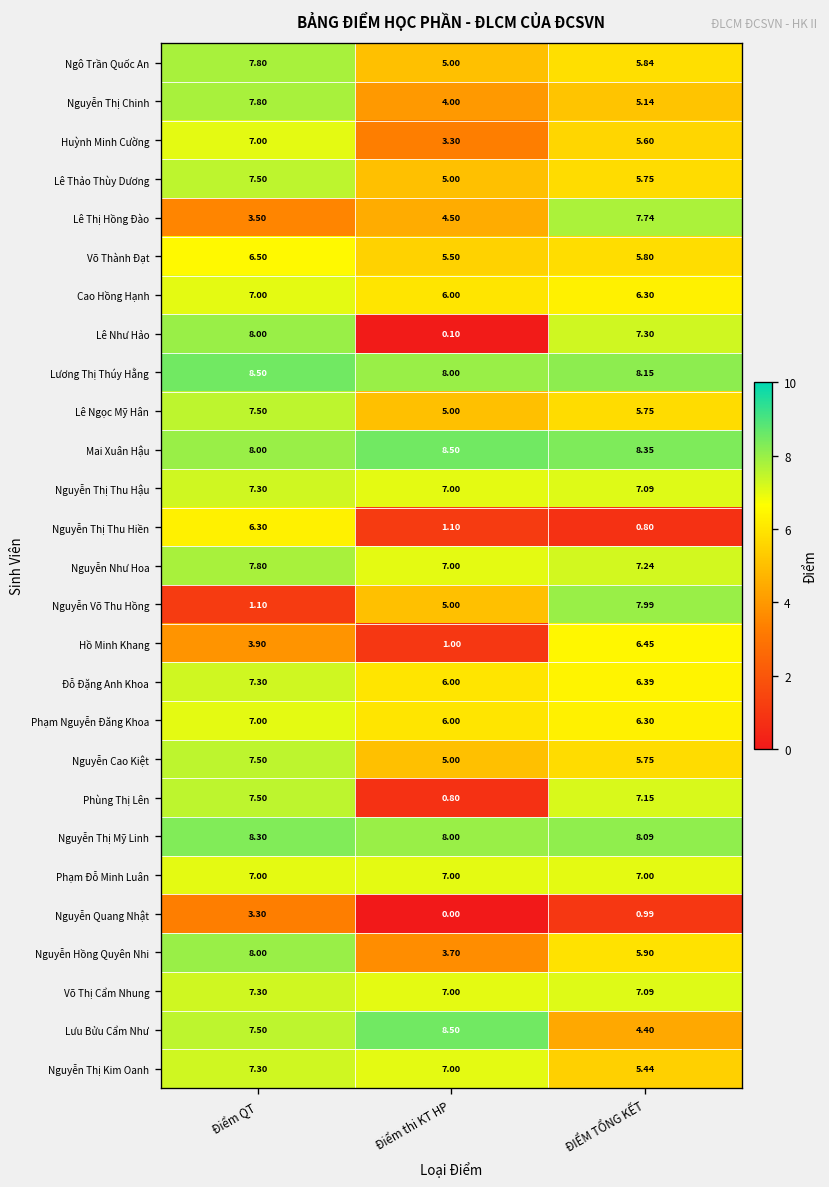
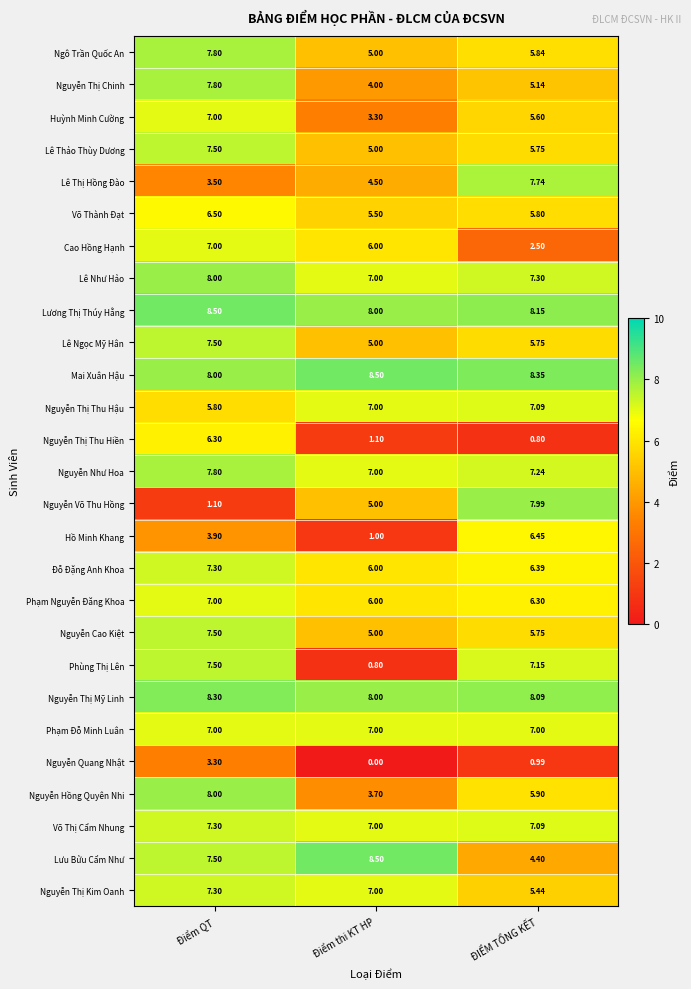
  {
    "Ngô Trần Quốc An": {
      "Điểm QT": 7.80,
      "Điểm thi KT HP": 5.00,
      "ĐIỂM TỔNG KẾT": 5.84
    },
    "Nguyễn Thị Chinh": {
      "Điểm QT": 7.80,
      "Điểm thi KT HP": 4.00,
      "ĐIỂM TỔNG KẾT": 5.14
    },
    "Huỳnh Minh Cường": {
      "Điểm QT": 7.00,
      "Điểm thi KT HP": 3.30,
      "ĐIỂM TỔNG KẾT": 5.60
    },
    "Lê Thảo Thùy Dương": {
      "Điểm QT": 7.50,
      "Điểm thi KT HP": 5.00,
      "ĐIỂM TỔNG KẾT": 5.75
    },
    "Lê Thị Hồng Đào": {
      "Điểm QT": 3.50,
      "Điểm thi KT HP": 4.50,
      "ĐIỂM TỔNG KẾT": 7.74
    },
    "Võ Thành Đạt": {
      "Điểm QT": 6.50,
      "Điểm thi KT HP": 5.50,
      "ĐIỂM TỔNG KẾT": 5.80
    },
    "Cao Hồng Hạnh": {
      "Điểm QT": 7.00,
      "Điểm thi KT HP": 6.00,
-     "ĐIỂM TỔNG KẾT": 6.30
+     "ĐIỂM TỔNG KẾT": 2.50
    },
    "Lê Như Hảo": {
      "Điểm QT": 8.00,
-     "Điểm thi KT HP": 0.10,
+     "Điểm thi KT HP": 7.00,
      "ĐIỂM TỔNG KẾT": 7.30
    },
    "Lương Thị Thúy Hằng": {
      "Điểm QT": 8.50,
      "Điểm thi KT HP": 8.00,
      "ĐIỂM TỔNG KẾT": 8.15
    },
    "Lê Ngọc Mỹ Hân": {
      "Điểm QT": 7.50,
      "Điểm thi KT HP": 5.00,
      "ĐIỂM TỔNG KẾT": 5.75
    },
    "Mai Xuân Hậu": {
      "Điểm QT": 8.00,
      "Điểm thi KT HP": 8.50,
      "ĐIỂM TỔNG KẾT": 8.35
    },
    "Nguyễn Thị Thu Hậu": {
-     "Điểm QT": 7.30,
+     "Điểm QT": 5.80,
      "Điểm thi KT HP": 7.00,
      "ĐIỂM TỔNG KẾT": 7.09
    },
    "Nguyễn Thị Thu Hiền": {
      "Điểm QT": 6.30,
      "Điểm thi KT HP": 1.10,
      "ĐIỂM TỔNG KẾT": 0.80
    },
    "Nguyễn Như Hoa": {
      "Điểm QT": 7.80,
      "Điểm thi KT HP": 7.00,
      "ĐIỂM TỔNG KẾT": 7.24
    },
    "Nguyễn Võ Thu Hồng": {
      "Điểm QT": 1.10,
      "Điểm thi KT HP": 5.00,
      "ĐIỂM TỔNG KẾT": 7.99
    },
    "Hồ Minh Khang": {
      "Điểm QT": 3.90,
      "Điểm thi KT HP": 1.00,
      "ĐIỂM TỔNG KẾT": 6.45
    },
    "Đỗ Đặng Anh Khoa": {
      "Điểm QT": 7.30,
      "Điểm thi KT HP": 6.00,
      "ĐIỂM TỔNG KẾT": 6.39
    },
    "Phạm Nguyễn Đăng Khoa": {
      "Điểm QT": 7.00,
      "Điểm thi KT HP": 6.00,
      "ĐIỂM TỔNG KẾT": 6.30
    },
    "Nguyễn Cao Kiệt": {
      "Điểm QT": 7.50,
      "Điểm thi KT HP": 5.00,
      "ĐIỂM TỔNG KẾT": 5.75
    },
    "Phùng Thị Lên": {
      "Điểm QT": 7.50,
      "Điểm thi KT HP": 0.80,
      "ĐIỂM TỔNG KẾT": 7.15
    },
    "Nguyễn Thị Mỹ Linh": {
      "Điểm QT": 8.30,
      "Điểm thi KT HP": 8.00,
      "ĐIỂM TỔNG KẾT": 8.09
    },
    "Phạm Đỗ Minh Luân": {
      "Điểm QT": 7.00,
      "Điểm thi KT HP": 7.00,
      "ĐIỂM TỔNG KẾT": 7.00
    },
    "Nguyễn Quang Nhật": {
      "Điểm QT": 3.30,
      "Điểm thi KT HP": 0.00,
      "ĐIỂM TỔNG KẾT": 0.99
    },
    "Nguyễn Hồng Quyên Nhi": {
      "Điểm QT": 8.00,
      "Điểm thi KT HP": 3.70,
      "ĐIỂM TỔNG KẾT": 5.90
    },
    "Võ Thị Cẩm Nhung": {
      "Điểm QT": 7.30,
      "Điểm thi KT HP": 7.00,
      "ĐIỂM TỔNG KẾT": 7.09
    },
    "Lưu Bửu Cẩm Như": {
      "Điểm QT": 7.50,
      "Điểm thi KT HP": 8.50,
      "ĐIỂM TỔNG KẾT": 4.40
    },
    "Nguyễn Thị Kim Oanh": {
      "Điểm QT": 7.30,
      "Điểm thi KT HP": 7.00,
      "ĐIỂM TỔNG KẾT": 5.44
    }
  }
